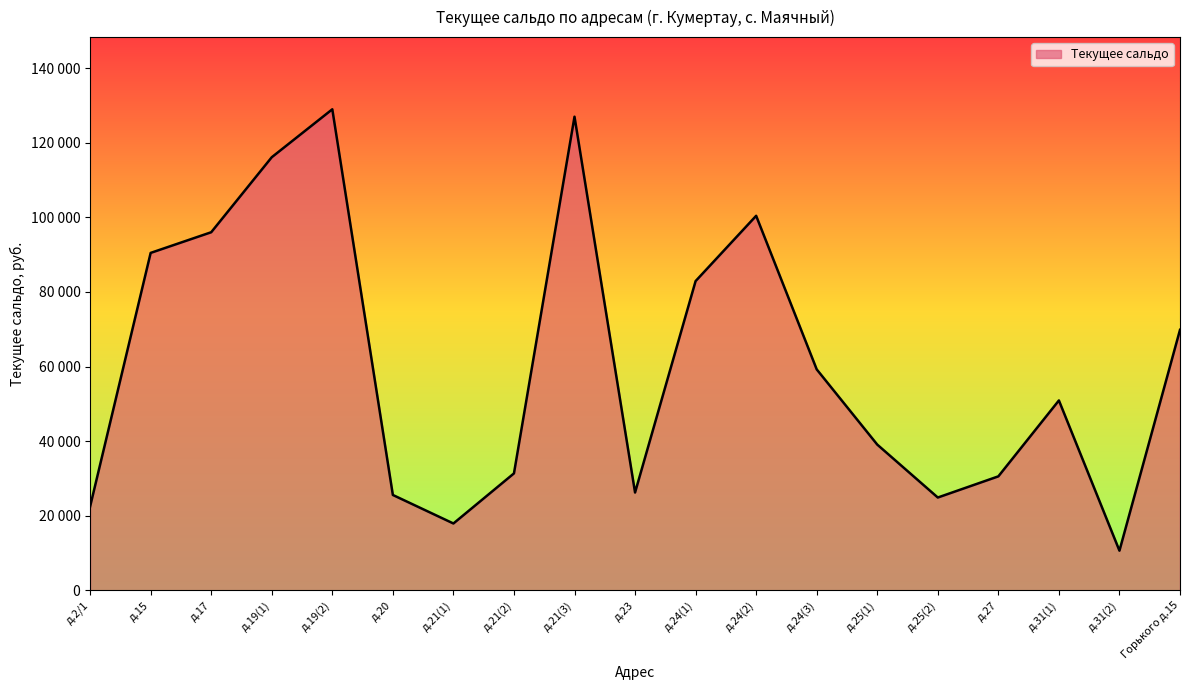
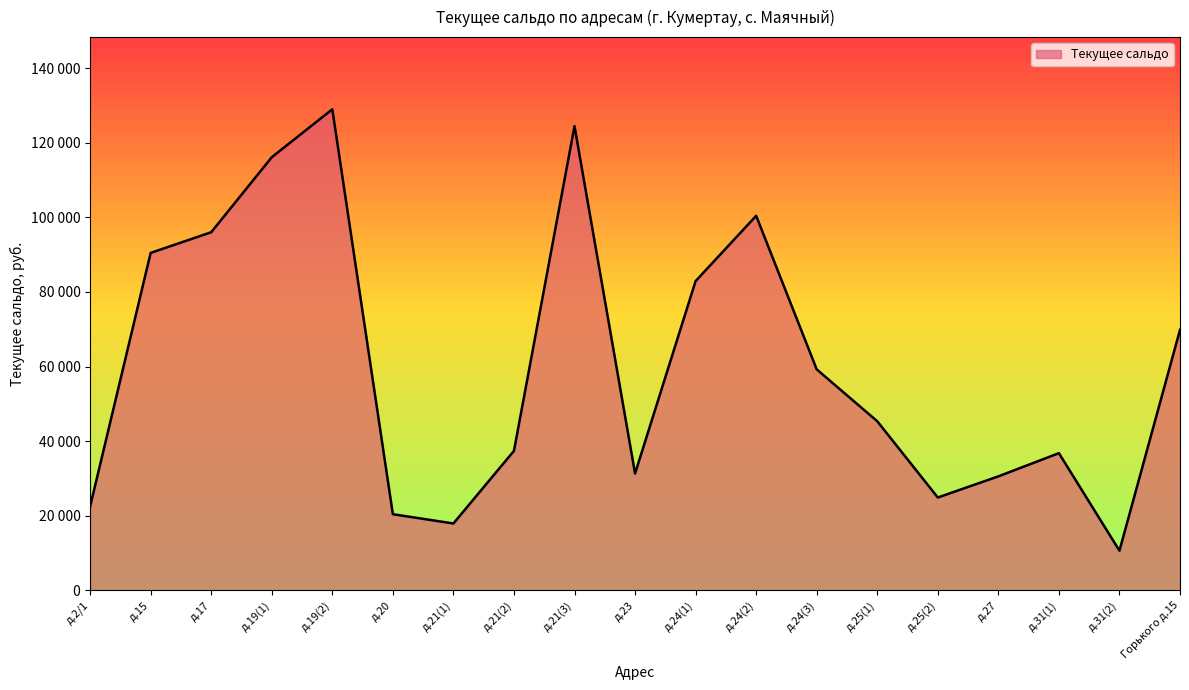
  {
    "д.2/1": 22000,
    "д.15": 90000,
    "д.17": 96000,
    "д.19(1)": 116000,
    "д.19(2)": 129000,
-   "д.20": 26000,
+   "д.20": 20000,
    "д.21(1)": 18000,
-   "д.21(2)": 31000,
-   "д.21(3)": 127000,
-   "д.23": 26000,
+   "д.21(2)": 37000,
+   "д.21(3)": 124000,
+   "д.23": 31000,
    "д.24(1)": 83000,
    "д.24(2)": 100000,
    "д.24(3)": 59000,
-   "д.25(1)": 39000,
+   "д.25(1)": 45000,
    "д.25(2)": 25000,
    "д.27": 31000,
-   "д.31(1)": 51000,
+   "д.31(1)": 37000,
    "д.31(2)": 11000,
    "Горького д.15": 70000
  }
